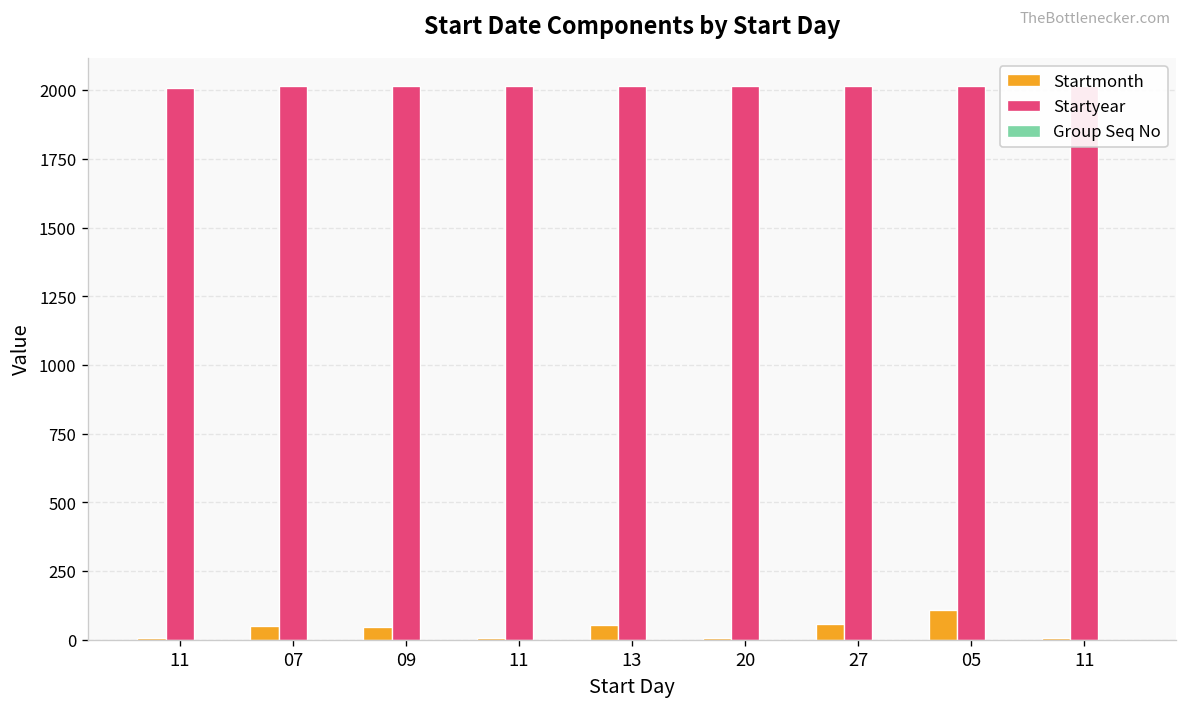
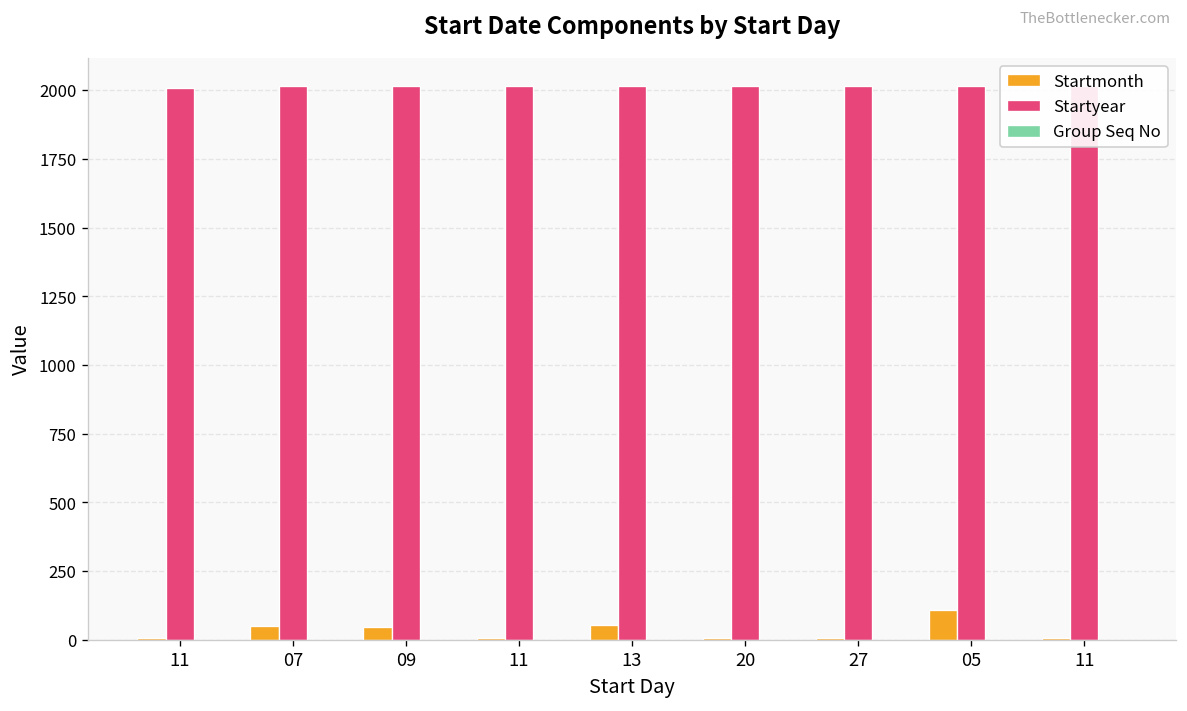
  {
    "Startmonth": {
      "07": 50,
      "09": 50,
      "13": 50,
-     "27": 60,
+     "27": 10,
      "05": 110
    },
    "Startyear": {
      "07": 2020,
      "09": 2020,
      "13": 2020,
      "20": 2020,
      "27": 2020,
      "05": 2020
    }
  }
